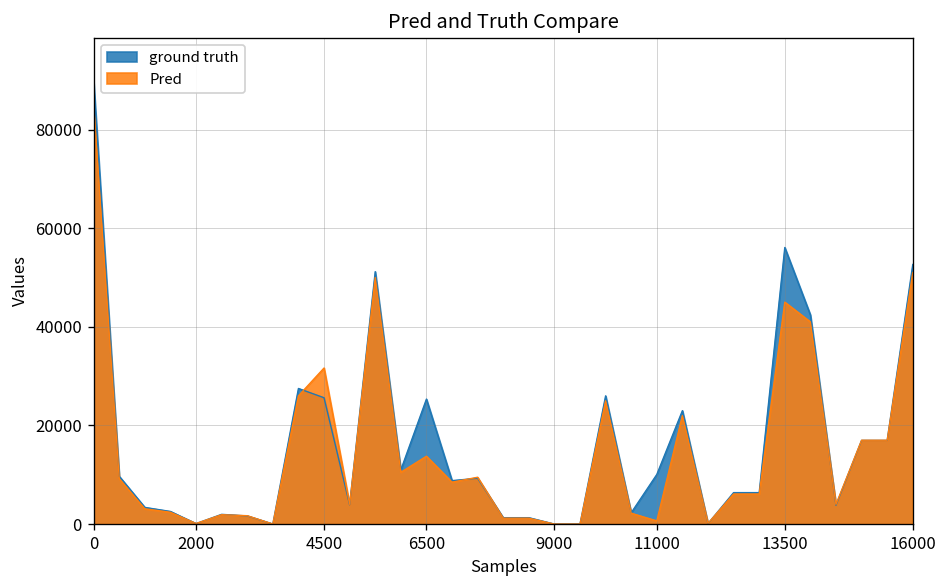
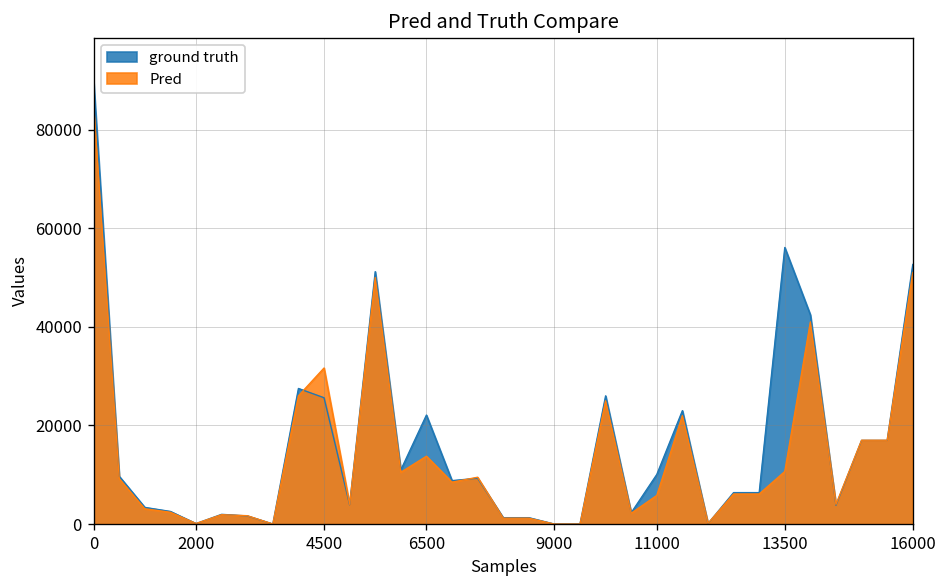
  {
    "ground truth": {
      "0": 90000,
      "4500": 26000,
-     "6500": 25000,
+     "6500": 22000,
      "11000": 10000,
      "13500": 56000,
      "16000": 53000
    },
    "Pred": {
      "0": 85000,
      "4500": 32000,
      "6500": 14000,
-     "11000": 1000,
-     "13500": 45000,
+     "11000": 6000,
+     "13500": 11000,
      "16000": 51000
    }
  }
